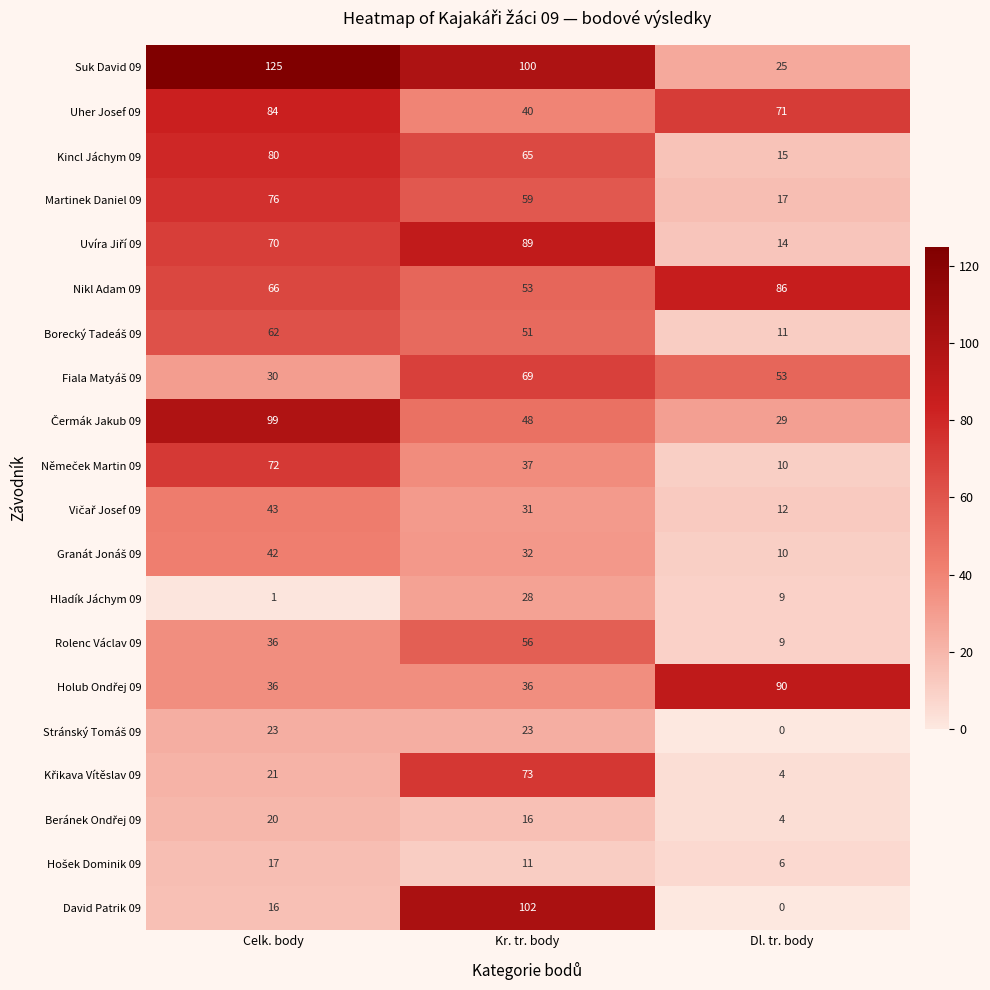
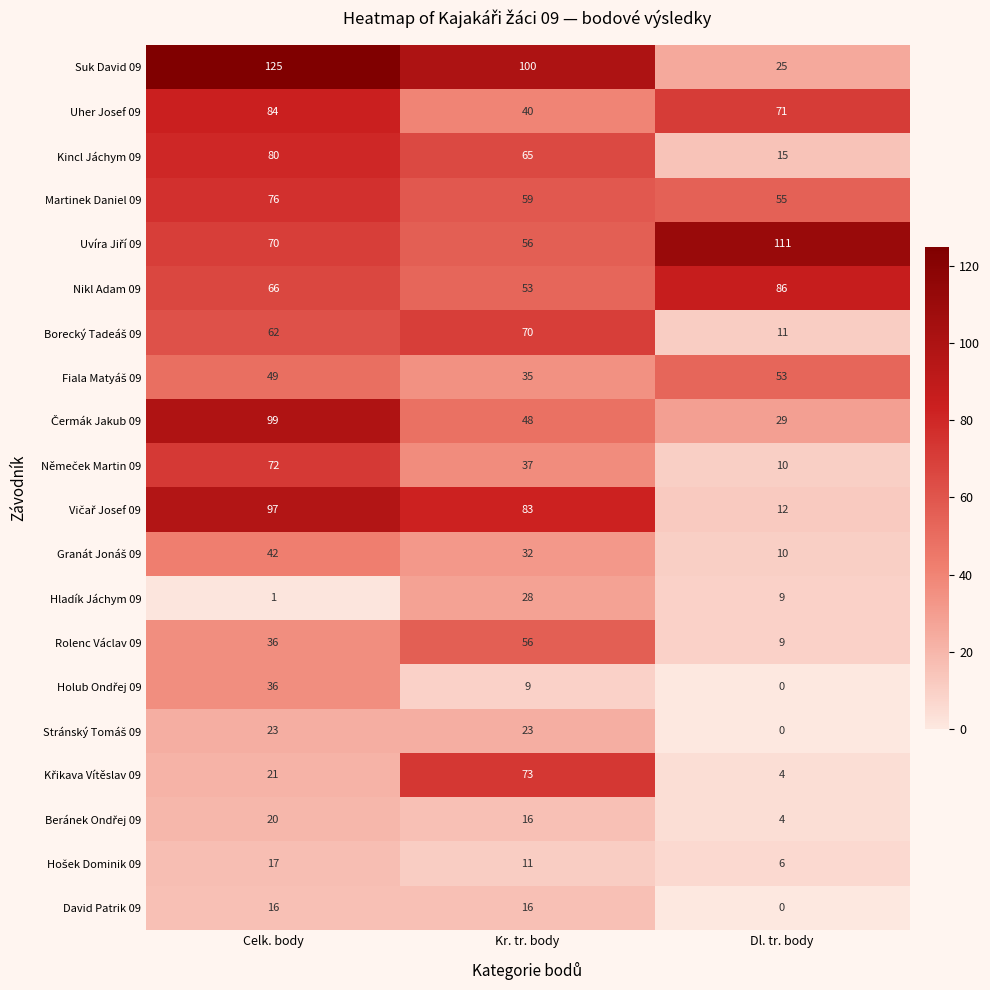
  {
    "Suk David 09": {
      "Celk. body": 125,
      "Kr. tr. body": 100,
      "Dl. tr. body": 25
    },
    "Uher Josef 09": {
      "Celk. body": 84,
      "Kr. tr. body": 40,
      "Dl. tr. body": 71
    },
    "Kincl Jáchym 09": {
      "Celk. body": 80,
      "Kr. tr. body": 65,
      "Dl. tr. body": 15
    },
    "Martinek Daniel 09": {
      "Celk. body": 76,
      "Kr. tr. body": 59,
-     "Dl. tr. body": 17
+     "Dl. tr. body": 55
    },
    "Uvíra Jiří 09": {
      "Celk. body": 70,
-     "Kr. tr. body": 89,
-     "Dl. tr. body": 14
+     "Kr. tr. body": 56,
+     "Dl. tr. body": 111
    },
    "Nikl Adam 09": {
      "Celk. body": 66,
      "Kr. tr. body": 53,
      "Dl. tr. body": 86
    },
    "Borecký Tadeáš 09": {
      "Celk. body": 62,
-     "Kr. tr. body": 51,
+     "Kr. tr. body": 70,
      "Dl. tr. body": 11
    },
    "Fiala Matyáš 09": {
-     "Celk. body": 30,
-     "Kr. tr. body": 69,
+     "Celk. body": 49,
+     "Kr. tr. body": 35,
      "Dl. tr. body": 53
    },
    "Čermák Jakub 09": {
      "Celk. body": 99,
      "Kr. tr. body": 48,
      "Dl. tr. body": 29
    },
    "Němeček Martin 09": {
      "Celk. body": 72,
      "Kr. tr. body": 37,
      "Dl. tr. body": 10
    },
    "Vičař Josef 09": {
-     "Celk. body": 43,
-     "Kr. tr. body": 31,
+     "Celk. body": 97,
+     "Kr. tr. body": 83,
      "Dl. tr. body": 12
    },
    "Granát Jonáš 09": {
      "Celk. body": 42,
      "Kr. tr. body": 32,
      "Dl. tr. body": 10
    },
    "Hladík Jáchym 09": {
      "Celk. body": 1,
      "Kr. tr. body": 28,
      "Dl. tr. body": 9
    },
    "Rolenc Václav 09": {
      "Celk. body": 36,
      "Kr. tr. body": 56,
      "Dl. tr. body": 9
    },
    "Holub Ondřej 09": {
      "Celk. body": 36,
-     "Kr. tr. body": 36,
-     "Dl. tr. body": 90
+     "Kr. tr. body": 9,
+     "Dl. tr. body": 0
    },
    "Stránský Tomáš 09": {
      "Celk. body": 23,
      "Kr. tr. body": 23,
      "Dl. tr. body": 0
    },
    "Křikava Vítěslav 09": {
      "Celk. body": 21,
      "Kr. tr. body": 73,
      "Dl. tr. body": 4
    },
    "Beránek Ondřej 09": {
      "Celk. body": 20,
      "Kr. tr. body": 16,
      "Dl. tr. body": 4
    },
    "Hošek Dominik 09": {
      "Celk. body": 17,
      "Kr. tr. body": 11,
      "Dl. tr. body": 6
    },
    "David Patrik 09": {
      "Celk. body": 16,
-     "Kr. tr. body": 102,
+     "Kr. tr. body": 16,
      "Dl. tr. body": 0
    }
  }
